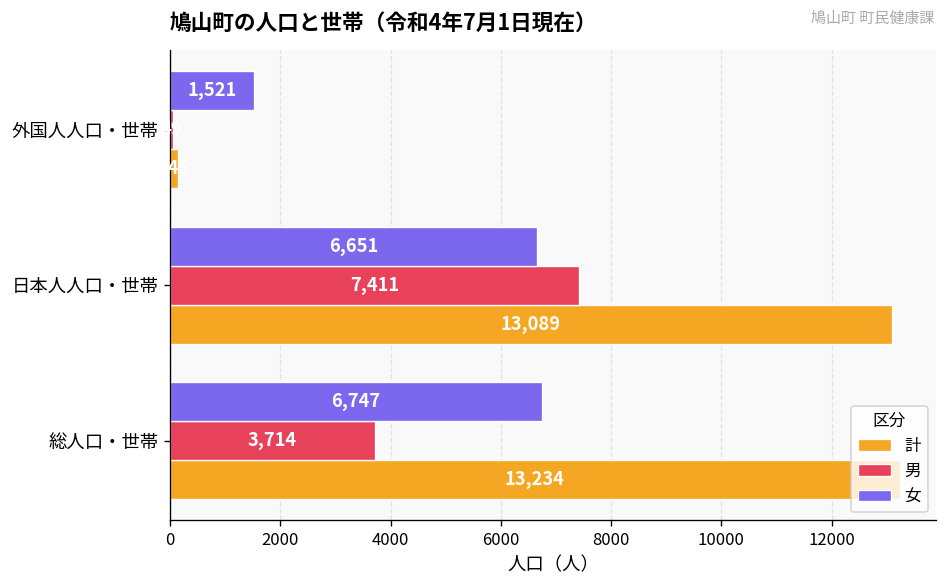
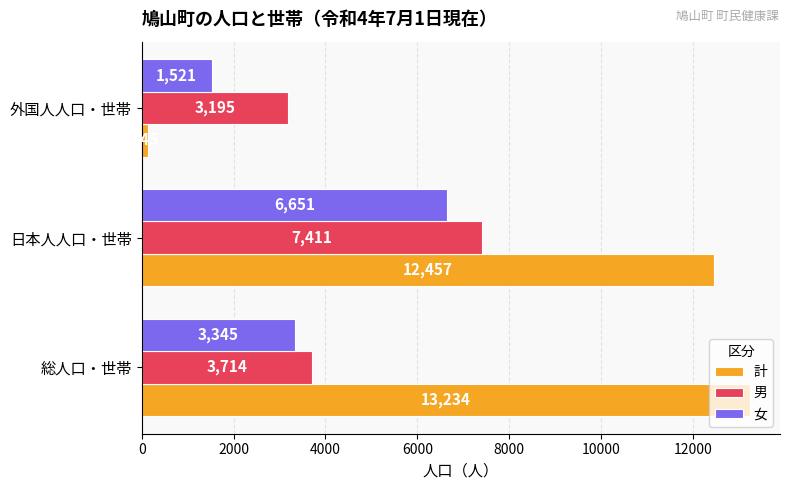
  {
    "計": {
-     "日本人人口・世帯": "13,089"
+     "日本人人口・世帯": "12,457"
    },
    "男": {
-     "外国人人口・世帯": "0"
+     "外国人人口・世帯": "3200"
    },
    "女": {
      "外国人人口・世帯": "1,521",
      "日本人人口・世帯": "6,651",
-     "総人口・世帯": "6,747"
+     "総人口・世帯": "3,345"
    }
  }
